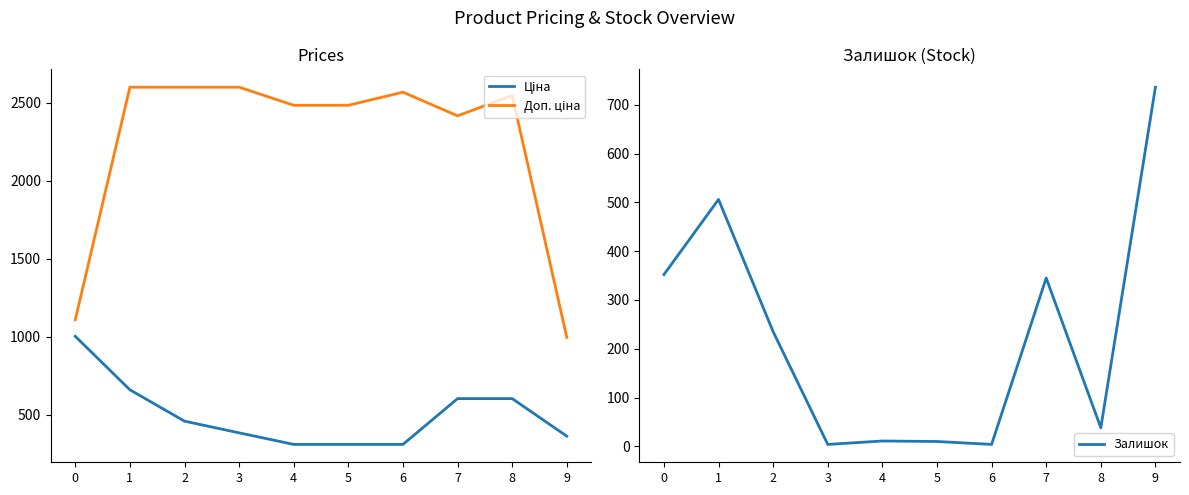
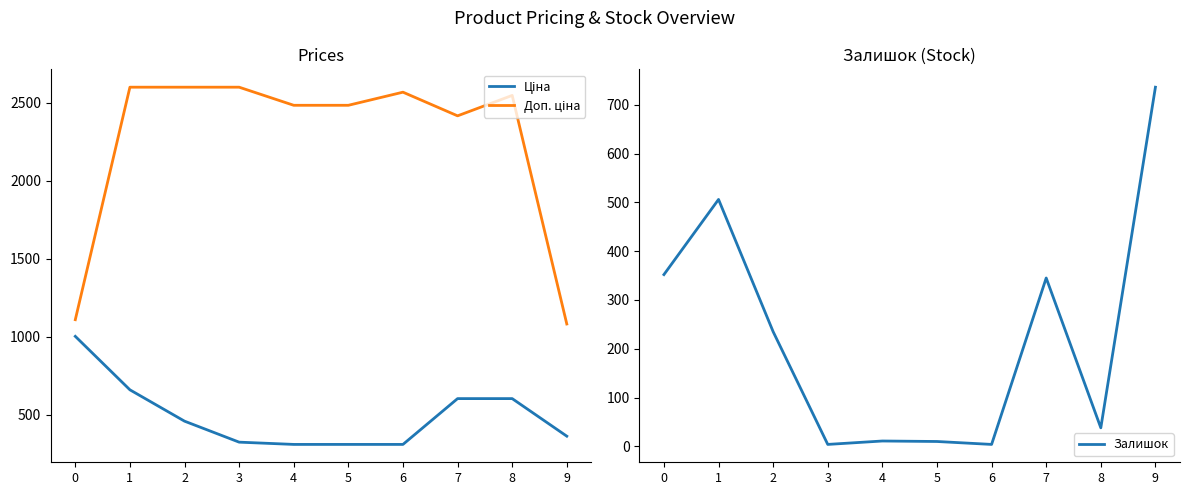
  {
    "Prices": {
      "Ціна": {
        "0": 1000,
        "1": 660,
        "2": 460,
-       "3": 380,
+       "3": 320,
        "4": 310,
        "5": 310,
        "6": 310,
        "7": 600,
        "8": 600,
        "9": 360
      },
      "Доп. ціна": {
        "0": 1110,
        "1": 2600,
        "2": 2600,
        "3": 2600,
        "4": 2480,
        "5": 2480,
        "6": 2570,
        "7": 2410,
-       "9": 1000
+       "9": 1080
      }
    },
    "Залишок (Stock)": {
      "0": 350,
      "1": 510,
      "2": 240,
      "3": 0,
      "4": 10,
      "5": 10,
      "6": 0,
      "7": 350,
      "8": 40,
      "9": 740
    }
  }
